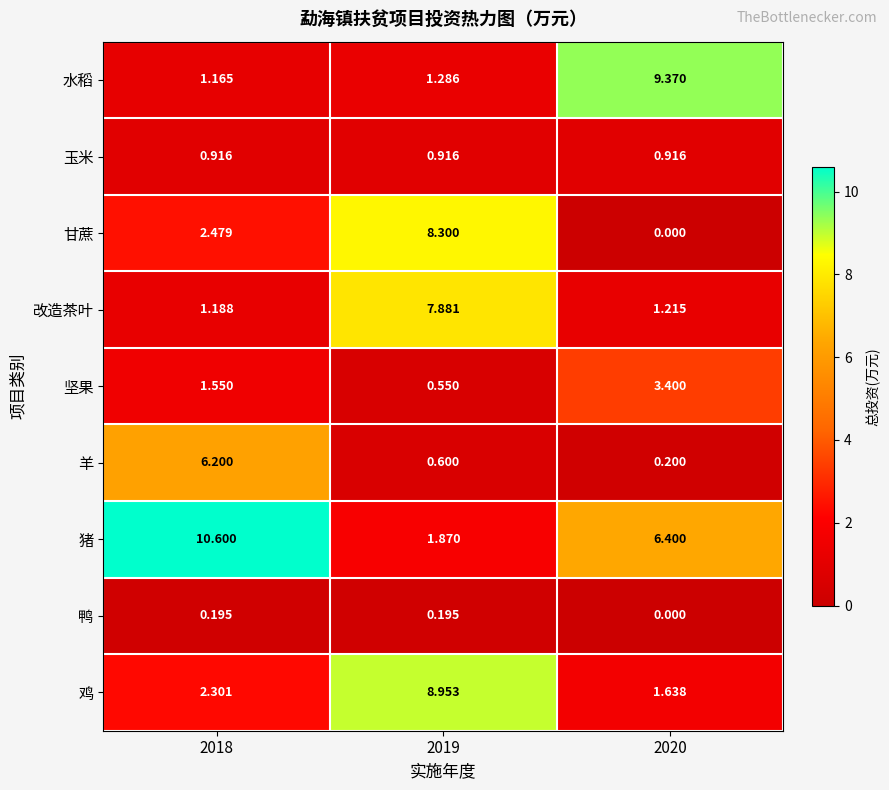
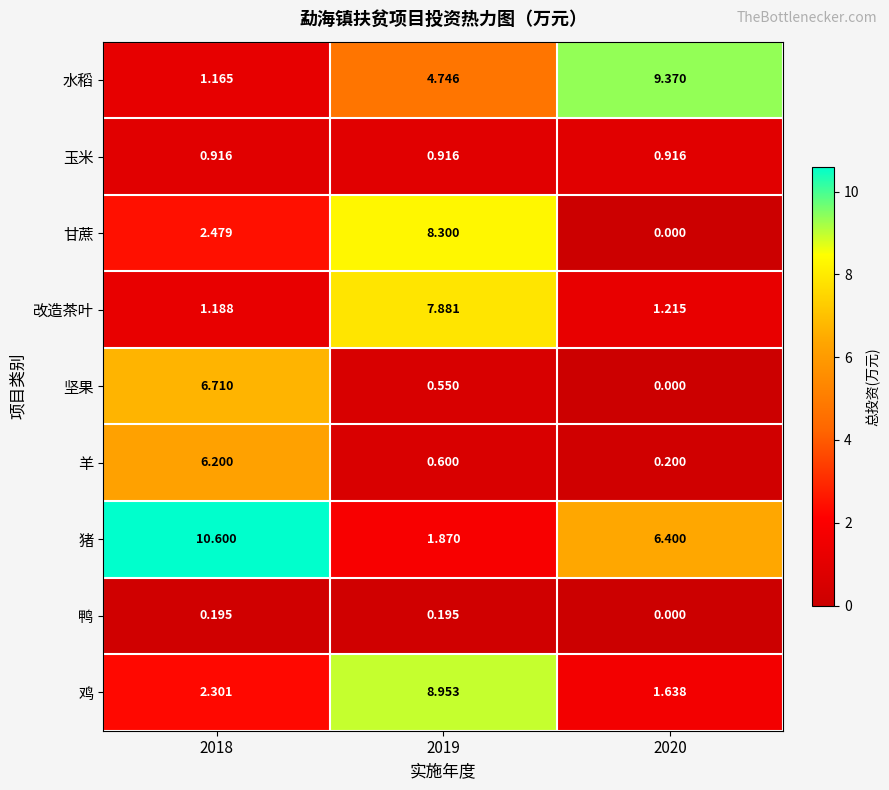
  {
    "水稻": {
      "2018": 1.165,
-     "2019": 1.286,
+     "2019": 4.746,
      "2020": 9.370
    },
    "玉米": {
      "2018": 0.916,
      "2019": 0.916,
      "2020": 0.916
    },
    "甘蔗": {
      "2018": 2.479,
      "2019": 8.300,
      "2020": 0.000
    },
    "改造茶叶": {
      "2018": 1.188,
      "2019": 7.881,
      "2020": 1.215
    },
    "坚果": {
-     "2018": 1.550,
+     "2018": 6.710,
      "2019": 0.550,
-     "2020": 3.400
+     "2020": 0.000
    },
    "羊": {
      "2018": 6.200,
      "2019": 0.600,
      "2020": 0.200
    },
    "猪": {
      "2018": 10.600,
      "2019": 1.870,
      "2020": 6.400
    },
    "鸭": {
      "2018": 0.195,
      "2019": 0.195,
      "2020": 0.000
    },
    "鸡": {
      "2018": 2.301,
      "2019": 8.953,
      "2020": 1.638
    }
  }
